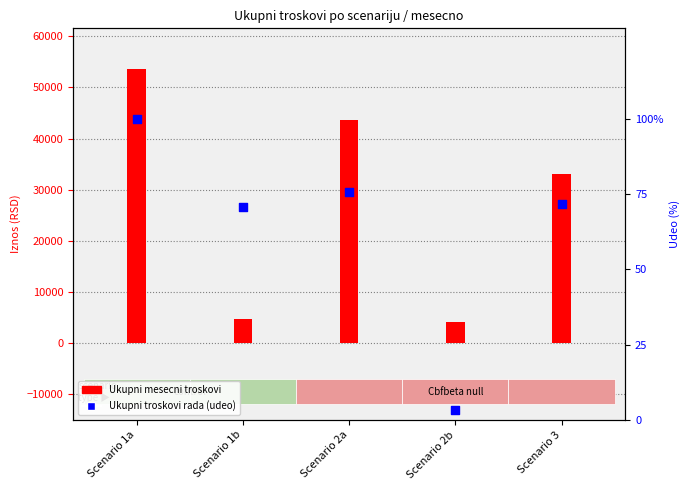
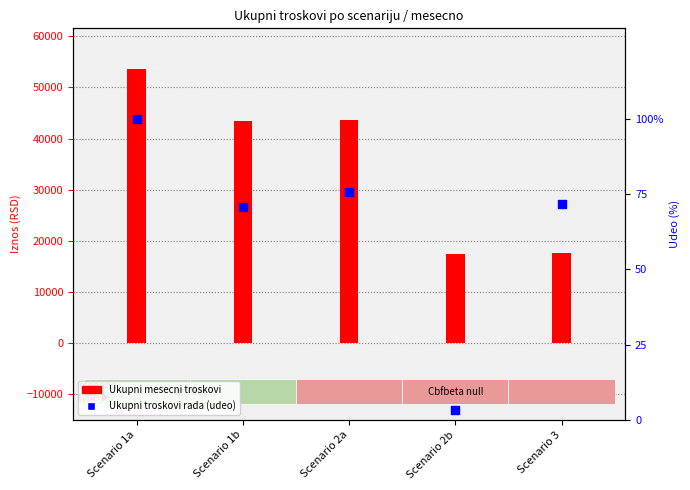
  {
    "Ukupni mesecni troskovi": {
      "Scenario 1a": 54000,
-     "Scenario 1b": 5000,
+     "Scenario 1b": 43000,
      "Scenario 2a": 44000,
-     "Scenario 2b": 4000,
-     "Scenario 3": 33000
+     "Scenario 2b": 17000,
+     "Scenario 3": 18000
    }
  }
